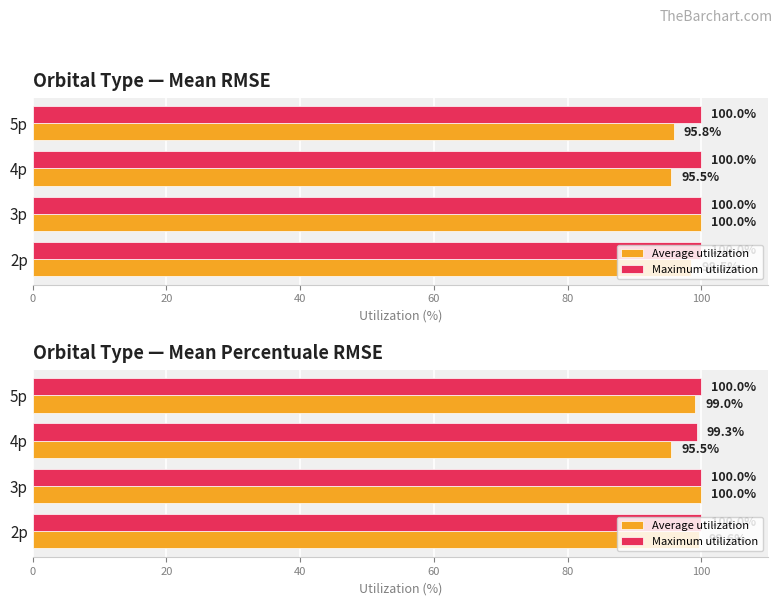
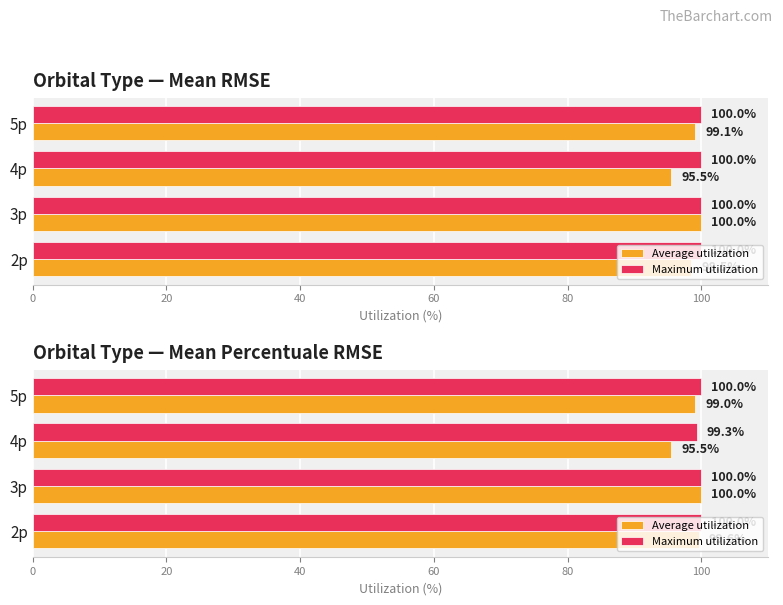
  {
    "Orbital Type — Mean RMSE": {
      "Average utilization": {
-       "5p": "95.8%",
+       "5p": "99.1%",
        "4p": "95.5%",
        "3p": "100.0%"
      },
      "Maximum utilization": {
        "5p": "100.0%",
        "4p": "100.0%",
        "3p": "100.0%"
      }
    },
    "Orbital Type — Mean Percentuale RMSE": {
      "Average utilization": {
        "5p": "99.0%",
        "4p": "95.5%",
        "3p": "100.0%"
      },
      "Maximum utilization": {
        "5p": "100.0%",
        "4p": "99.3%",
        "3p": "100.0%"
      }
    }
  }
